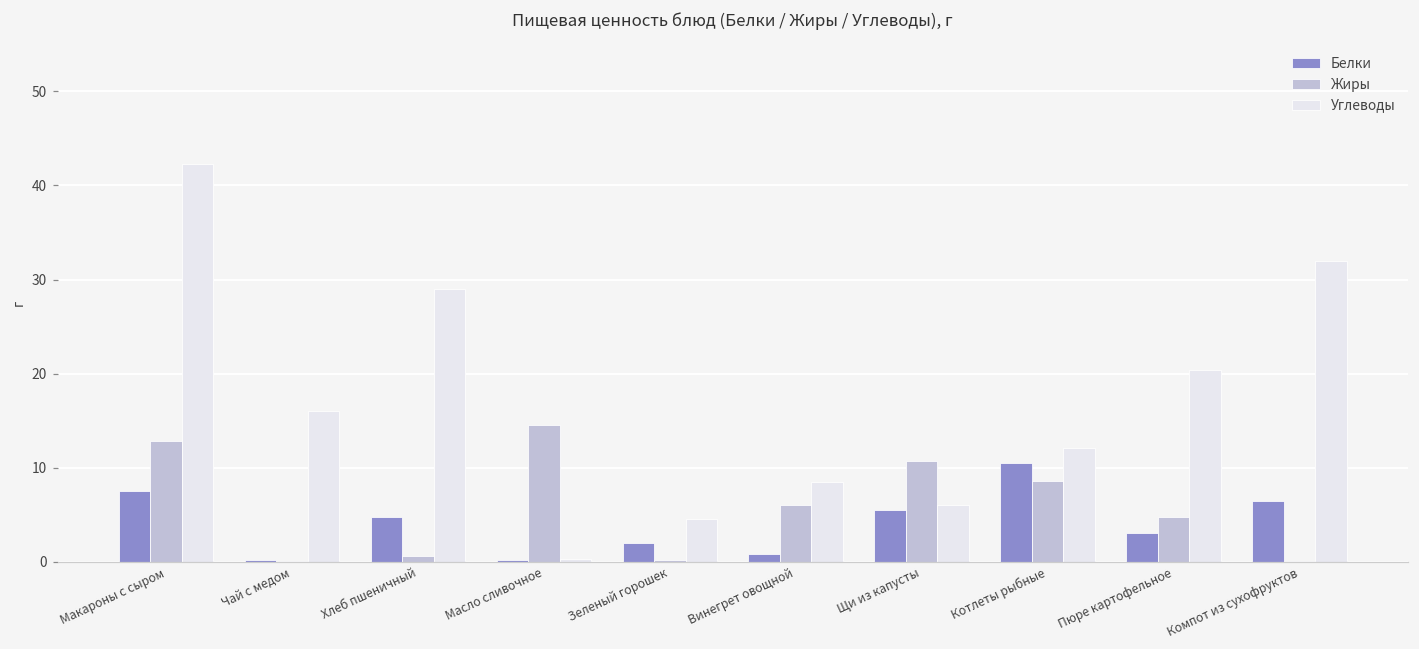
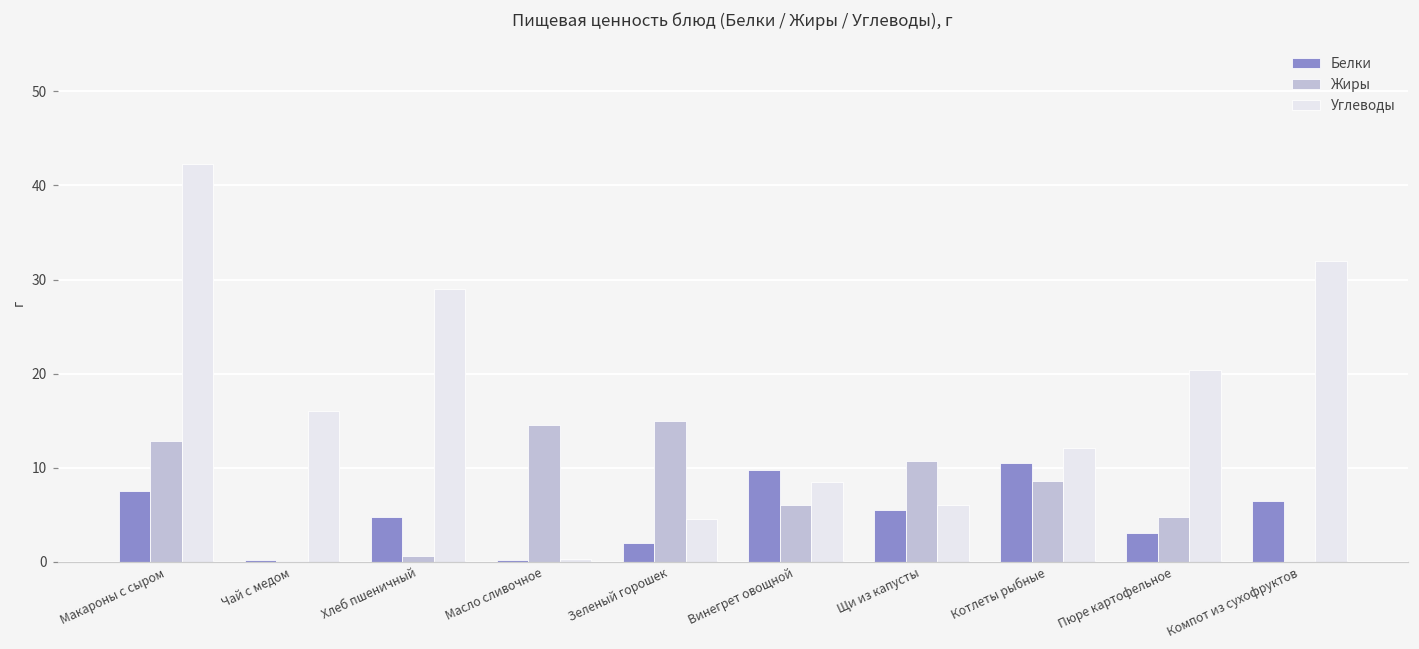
  {
    "Белки": {
      "Макароны с сыром": 8,
      "Хлеб пшеничный": 5,
      "Зеленый горошек": 2,
-     "Винегрет овощной": 1,
+     "Винегрет овощной": 10,
      "Щи из капусты": 5,
      "Котлеты рыбные": 10,
      "Пюре картофельное": 3,
      "Компот из сухофруктов": 6
    },
    "Жиры": {
      "Макароны с сыром": 13,
      "Хлеб пшеничный": 1,
      "Масло сливочное": 15,
-     "Зеленый горошек": 0,
+     "Зеленый горошек": 15,
      "Винегрет овощной": 6,
      "Щи из капусты": 11,
      "Котлеты рыбные": 9,
      "Пюре картофельное": 5
    },
    "Углеводы": {
      "Макароны с сыром": 42,
      "Чай с медом": 16,
      "Хлеб пшеничный": 29,
      "Зеленый горошек": 5,
      "Винегрет овощной": 8,
      "Щи из капусты": 6,
      "Котлеты рыбные": 12,
      "Пюре картофельное": 20,
      "Компот из сухофруктов": 32
    }
  }
